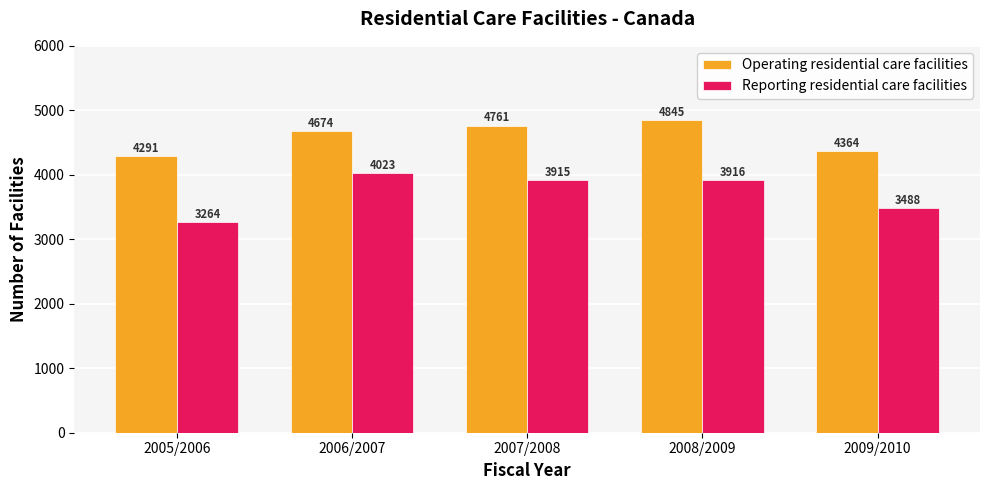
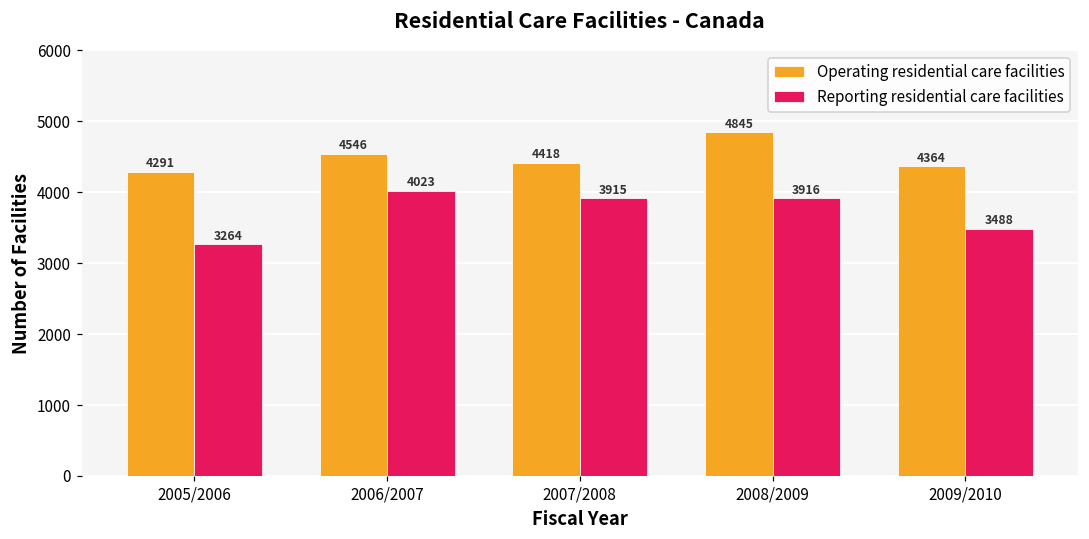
  {
    "Operating residential care facilities": {
      "2005/2006": 4291,
-     "2006/2007": 4674,
-     "2007/2008": 4761,
+     "2006/2007": 4546,
+     "2007/2008": 4418,
      "2008/2009": 4845,
      "2009/2010": 4364
    },
    "Reporting residential care facilities": {
      "2005/2006": 3264,
      "2006/2007": 4023,
      "2007/2008": 3915,
      "2008/2009": 3916,
      "2009/2010": 3488
    }
  }
